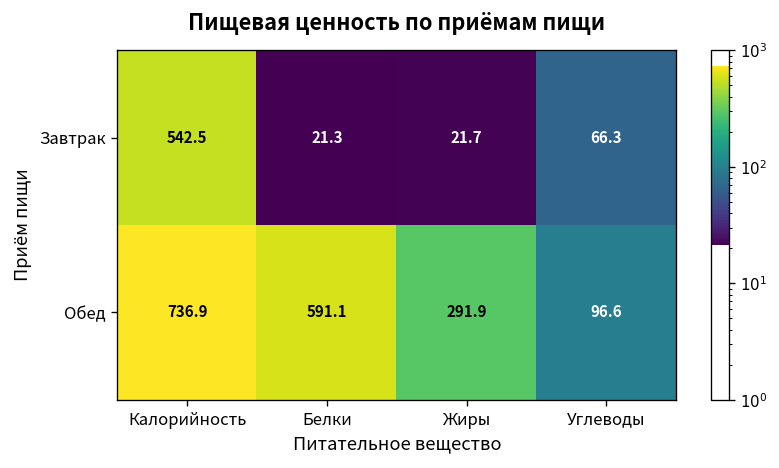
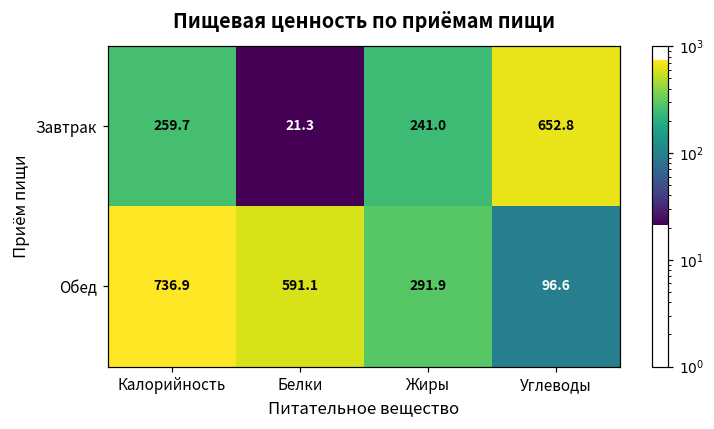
  {
    "Завтрак": {
-     "Калорийность": 542.5,
+     "Калорийность": 259.7,
      "Белки": 21.3,
-     "Жиры": 21.7,
-     "Углеводы": 66.3
+     "Жиры": 241.0,
+     "Углеводы": 652.8
    },
    "Обед": {
      "Калорийность": 736.9,
      "Белки": 591.1,
      "Жиры": 291.9,
      "Углеводы": 96.6
    }
  }
